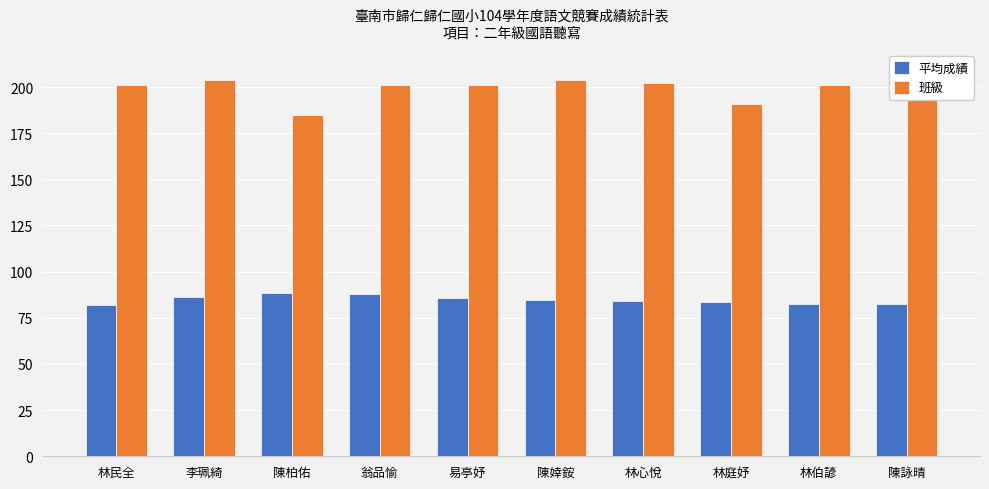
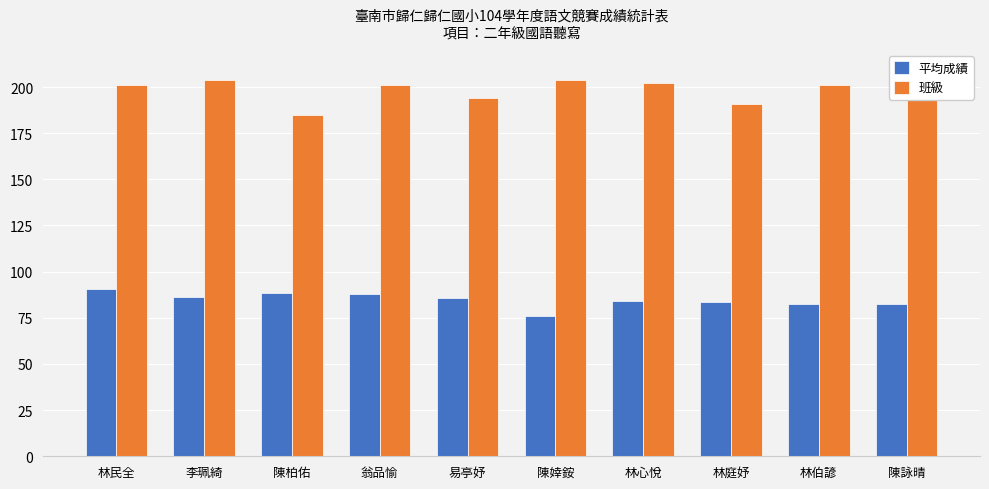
  {
    "平均成績": {
-     "林民全": 82,
+     "林民全": 91,
      "李珮綺": 86,
      "陳柏佑": 89,
      "翁品愉": 88,
      "易亭妤": 86,
-     "陳婞銨": 85,
+     "陳婞銨": 76,
      "林心悅": 84,
      "林庭妤": 84,
      "林伯諺": 83,
      "陳詠晴": 83
    },
    "班級": {
      "林民全": 201,
      "李珮綺": 204,
      "陳柏佑": 185,
      "翁品愉": 201,
-     "易亭妤": 201,
+     "易亭妤": 194,
      "陳婞銨": 204,
      "林心悅": 202,
      "林庭妤": 191,
      "林伯諺": 201
    }
  }
